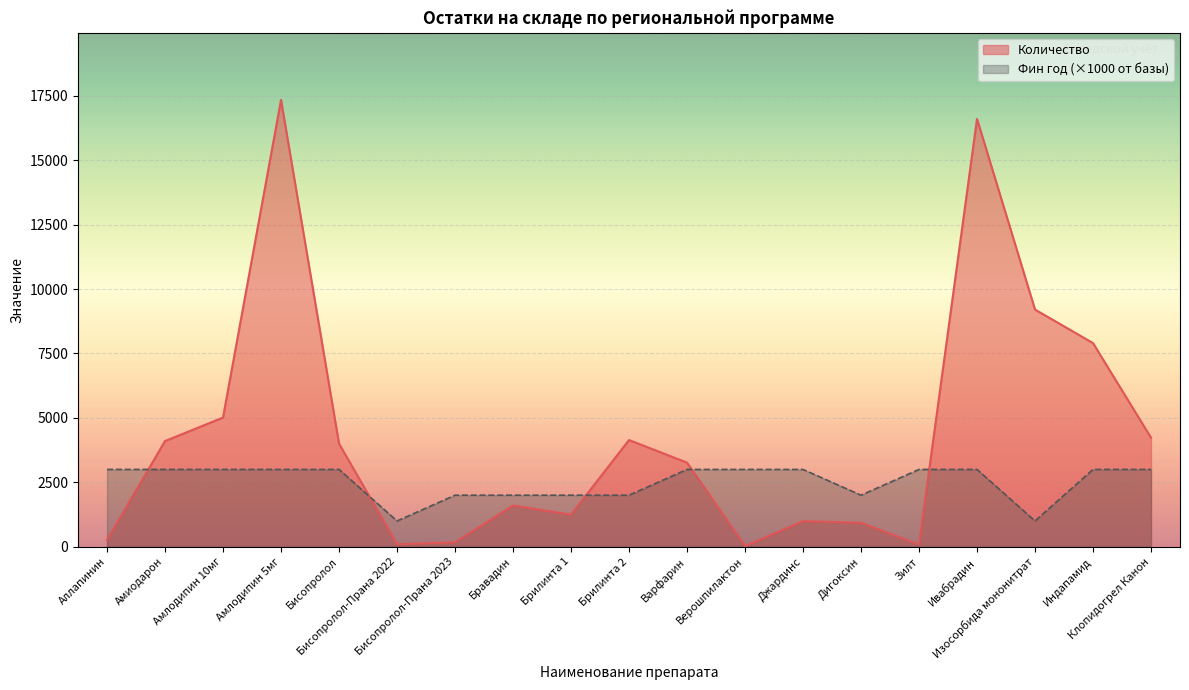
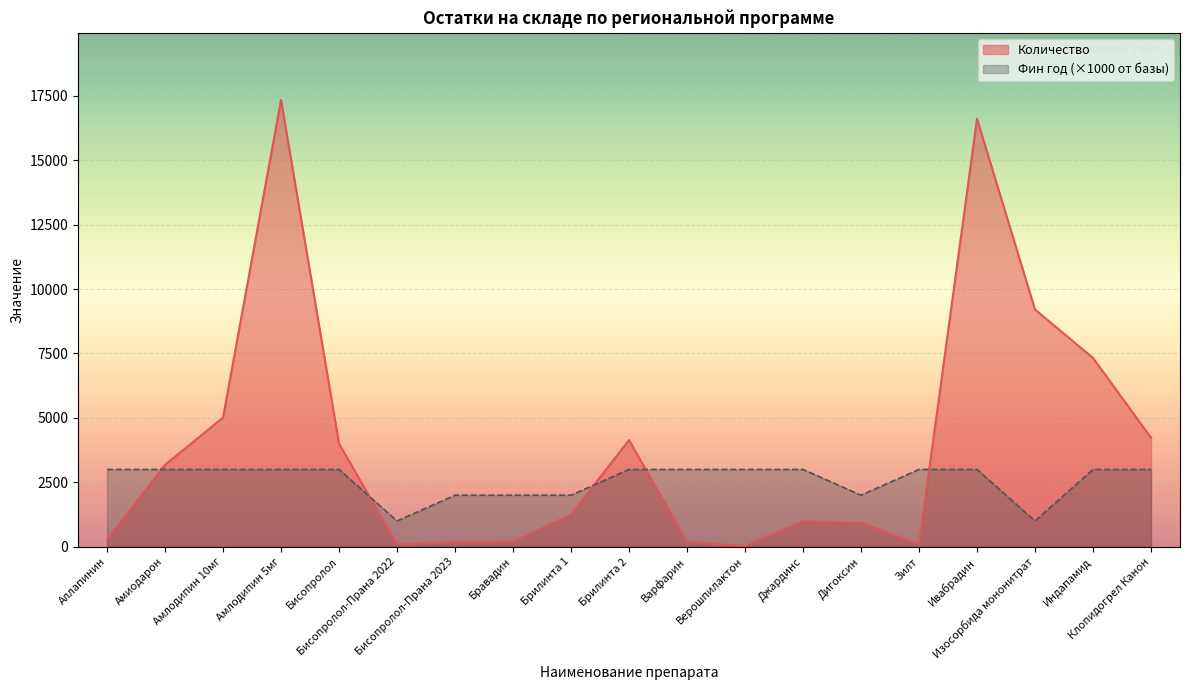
  {
    "Количество": {
      "Аллапинин": 300,
-     "Амиодарон": 4100,
+     "Амиодарон": 3200,
      "Амлодипин 10мг": 5000,
      "Амлодипин 5мг": 17300,
      "Бисопролол": 4000,
      "Бисопролол-Прана 2022": 100,
      "Бисопролол-Прана 2023": 200,
-     "Бравадин": 1600,
+     "Бравадин": 200,
      "Брилинта 1": 1200,
      "Брилинта 2": 4100,
-     "Варфарин": 3300,
+     "Варфарин": 200,
      "Верошпилактон": 0,
      "Джардинс": 1000,
      "Дигоксин": 900,
      "Зилт": 100,
      "Ивабрадин": 16600,
      "Изосорбида мононитрат": 9200,
-     "Индапамид": 7900,
+     "Индапамид": 7300,
      "Клопидогрел Канон": 4200
    },
    "Фин год (×1000 от базы)": {
      "Аллапинин": 3000,
      "Амиодарон": 3000,
      "Амлодипин 10мг": 3000,
      "Амлодипин 5мг": 3000,
      "Бисопролол": 3000,
      "Бисопролол-Прана 2022": 1000,
      "Бисопролол-Прана 2023": 2000,
      "Бравадин": 2000,
      "Брилинта 1": 2000,
-     "Брилинта 2": 2000,
+     "Брилинта 2": 3000,
      "Варфарин": 3000,
      "Верошпилактон": 3000,
      "Джардинс": 3000,
      "Дигоксин": 2000,
      "Зилт": 3000,
      "Ивабрадин": 3000,
      "Изосорбида мононитрат": 1000,
      "Индапамид": 3000,
      "Клопидогрел Канон": 3000
    }
  }
